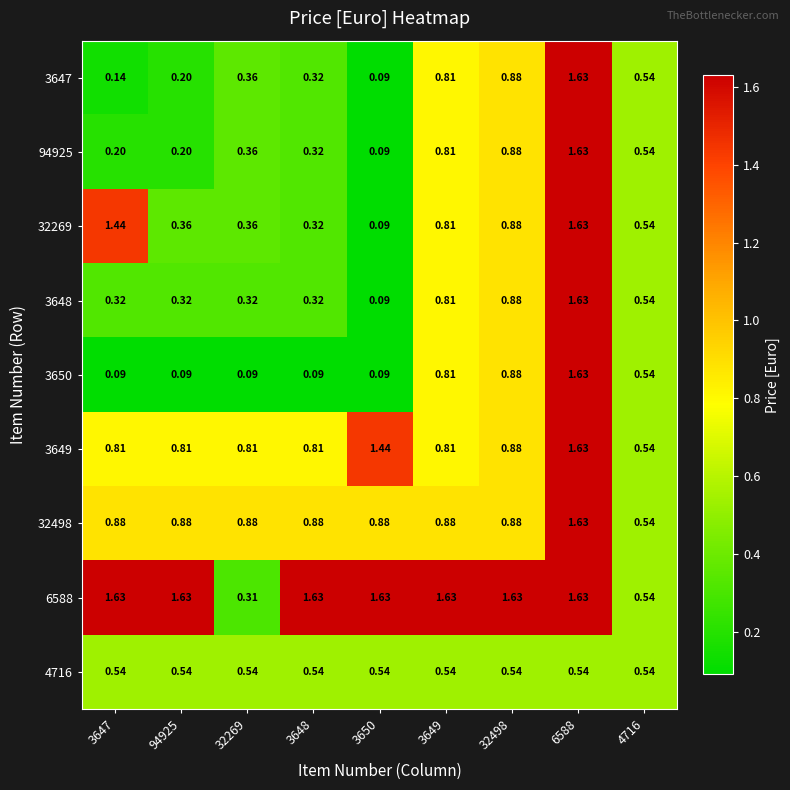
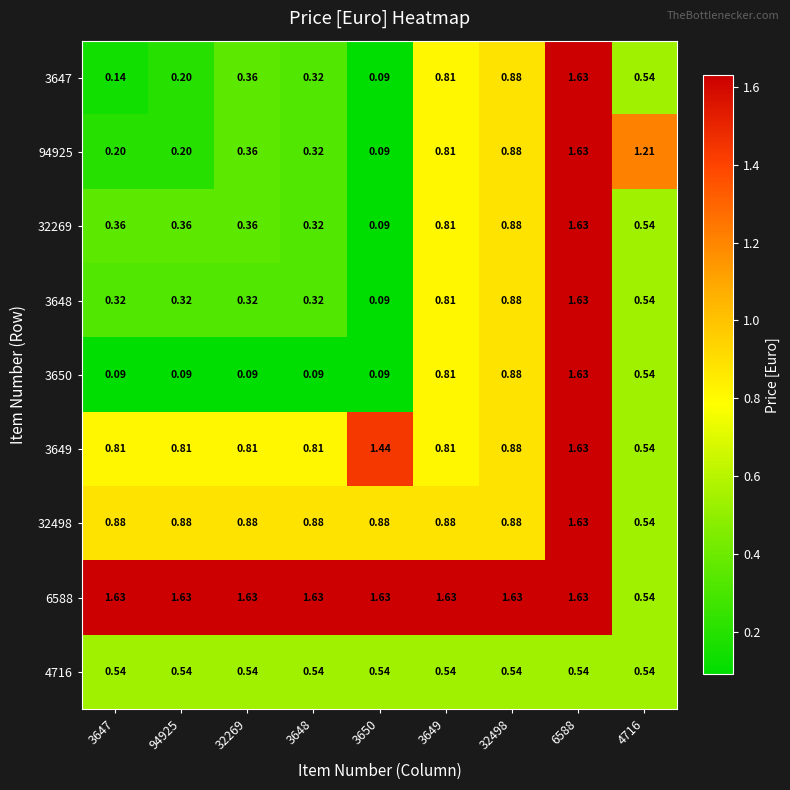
  {
    "3647": {
      "3647": 0.14,
      "94925": 0.20,
      "32269": 0.36,
      "3648": 0.32,
      "3650": 0.09,
      "3649": 0.81,
      "32498": 0.88,
      "6588": 1.63,
      "4716": 0.54
    },
    "94925": {
      "3647": 0.20,
      "94925": 0.20,
      "32269": 0.36,
      "3648": 0.32,
      "3650": 0.09,
      "3649": 0.81,
      "32498": 0.88,
      "6588": 1.63,
-     "4716": 0.54
+     "4716": 1.21
    },
    "32269": {
-     "3647": 1.44,
+     "3647": 0.36,
      "94925": 0.36,
      "32269": 0.36,
      "3648": 0.32,
      "3650": 0.09,
      "3649": 0.81,
      "32498": 0.88,
      "6588": 1.63,
      "4716": 0.54
    },
    "3648": {
      "3647": 0.32,
      "94925": 0.32,
      "32269": 0.32,
      "3648": 0.32,
      "3650": 0.09,
      "3649": 0.81,
      "32498": 0.88,
      "6588": 1.63,
      "4716": 0.54
    },
    "3650": {
      "3647": 0.09,
      "94925": 0.09,
      "32269": 0.09,
      "3648": 0.09,
      "3650": 0.09,
      "3649": 0.81,
      "32498": 0.88,
      "6588": 1.63,
      "4716": 0.54
    },
    "3649": {
      "3647": 0.81,
      "94925": 0.81,
      "32269": 0.81,
      "3648": 0.81,
      "3650": 1.44,
      "3649": 0.81,
      "32498": 0.88,
      "6588": 1.63,
      "4716": 0.54
    },
    "32498": {
      "3647": 0.88,
      "94925": 0.88,
      "32269": 0.88,
      "3648": 0.88,
      "3650": 0.88,
      "3649": 0.88,
      "32498": 0.88,
      "6588": 1.63,
      "4716": 0.54
    },
    "6588": {
      "3647": 1.63,
      "94925": 1.63,
-     "32269": 0.31,
+     "32269": 1.63,
      "3648": 1.63,
      "3650": 1.63,
      "3649": 1.63,
      "32498": 1.63,
      "6588": 1.63,
      "4716": 0.54
    },
    "4716": {
      "3647": 0.54,
      "94925": 0.54,
      "32269": 0.54,
      "3648": 0.54,
      "3650": 0.54,
      "3649": 0.54,
      "32498": 0.54,
      "6588": 0.54,
      "4716": 0.54
    }
  }
